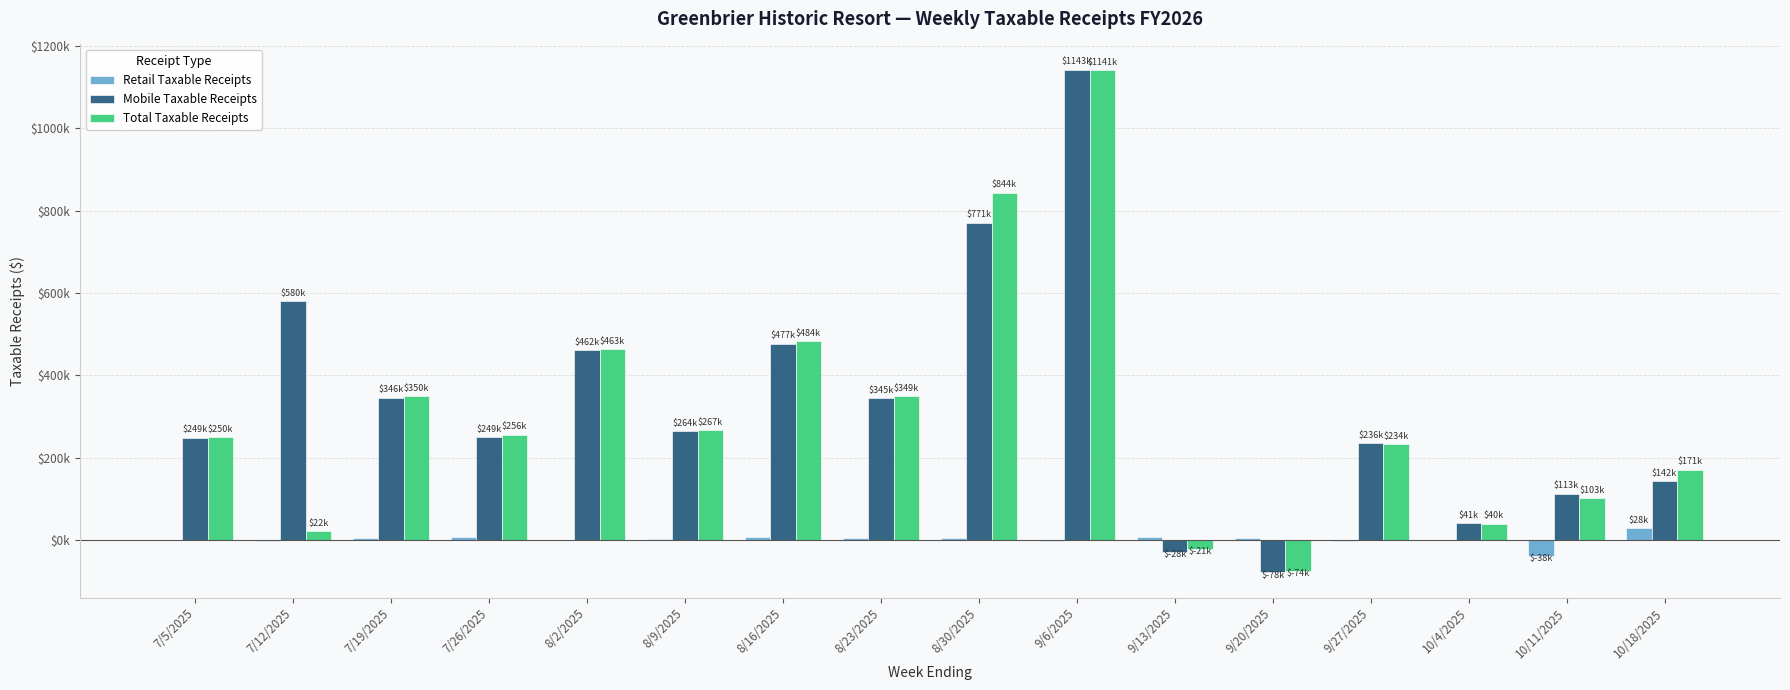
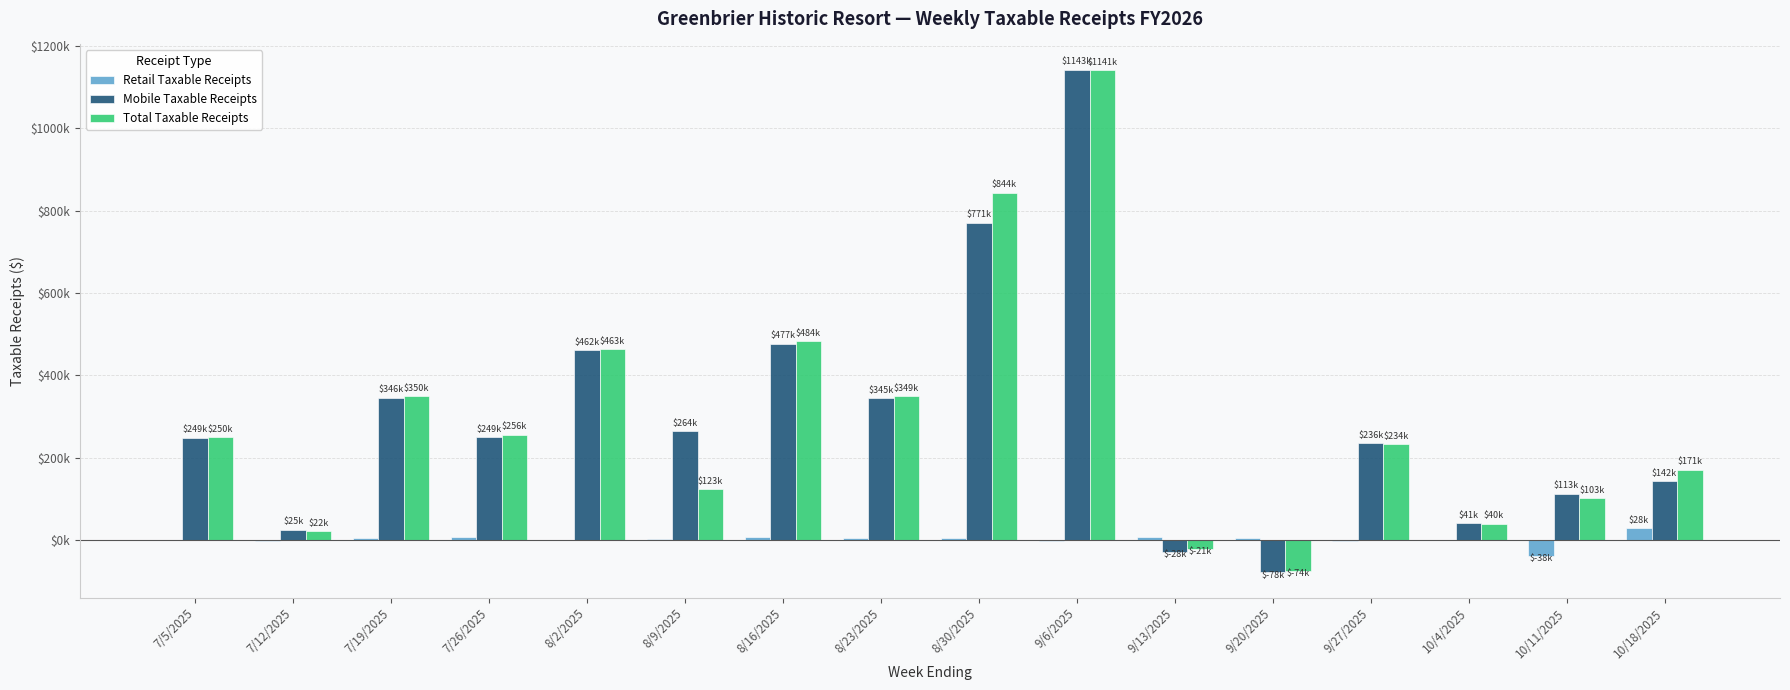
  {
    "Retail Taxable Receipts": {
      "10/11/2025": "$-38k",
      "10/18/2025": "$28k"
    },
    "Mobile Taxable Receipts": {
      "7/5/2025": "$249k",
-     "7/12/2025": "$580k",
+     "7/12/2025": "$25k",
      "7/19/2025": "$346k",
      "7/26/2025": "$249k",
      "8/2/2025": "$462k",
      "8/9/2025": "$264k",
      "8/16/2025": "$477k",
      "8/23/2025": "$345k",
      "8/30/2025": "$771k",
      "9/6/2025": "$1143k",
      "9/13/2025": "$-28k",
      "9/20/2025": "$-78k",
      "9/27/2025": "$236k",
      "10/4/2025": "$41k",
      "10/11/2025": "$113k",
      "10/18/2025": "$142k"
    },
    "Total Taxable Receipts": {
      "7/5/2025": "$250k",
      "7/12/2025": "$22k",
      "7/19/2025": "$350k",
      "7/26/2025": "$256k",
      "8/2/2025": "$463k",
-     "8/9/2025": "$267k",
+     "8/9/2025": "$123k",
      "8/16/2025": "$484k",
      "8/23/2025": "$349k",
      "8/30/2025": "$844k",
      "9/6/2025": "$1141k",
      "9/13/2025": "$-21k",
      "9/20/2025": "$-74k",
      "9/27/2025": "$234k",
      "10/4/2025": "$40k",
      "10/11/2025": "$103k",
      "10/18/2025": "$171k"
    }
  }
